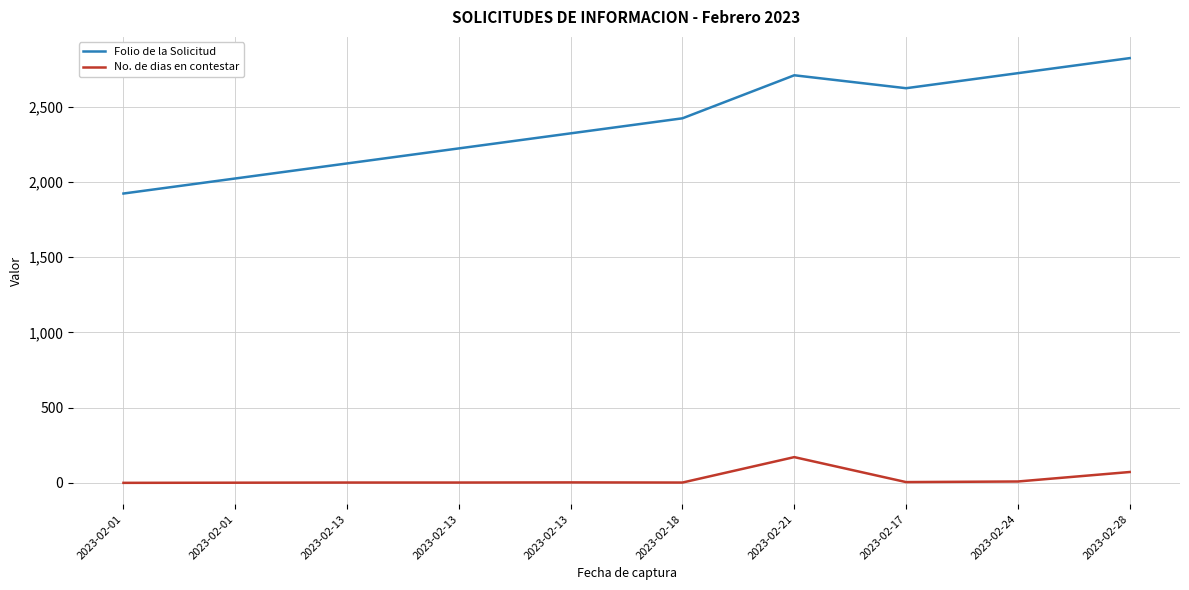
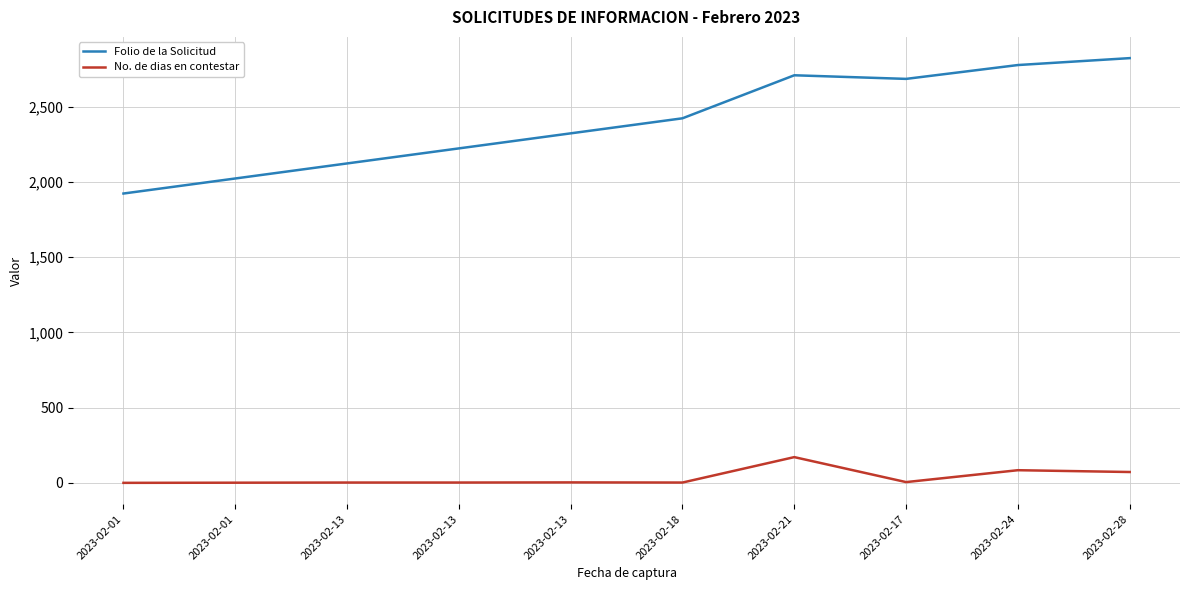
  {
    "Folio de la Solicitud": {
      "2023-02-18": "2,420",
      "2023-02-21": "2,710",
-     "2023-02-17": "2,620",
-     "2023-02-24": "2,720",
+     "2023-02-17": "2,690",
+     "2023-02-24": "2,780",
      "2023-02-28": "2,820"
    },
    "No. de dias en contestar": {
      "2023-02-18": "0",
      "2023-02-21": "170",
      "2023-02-17": "10",
-     "2023-02-24": "10",
+     "2023-02-24": "80",
      "2023-02-28": "70"
    }
  }
